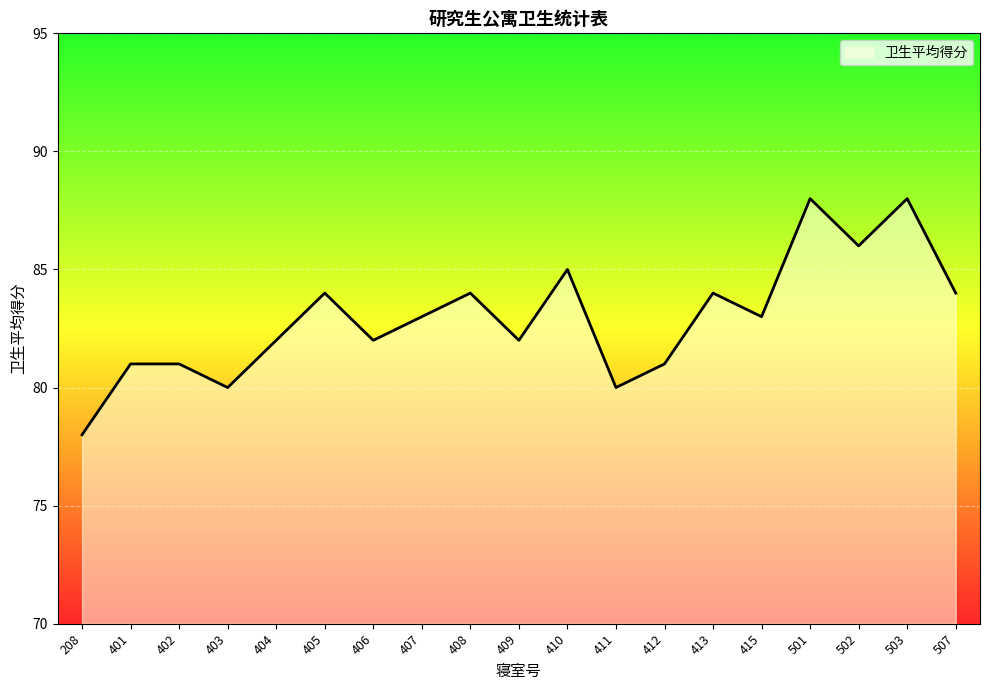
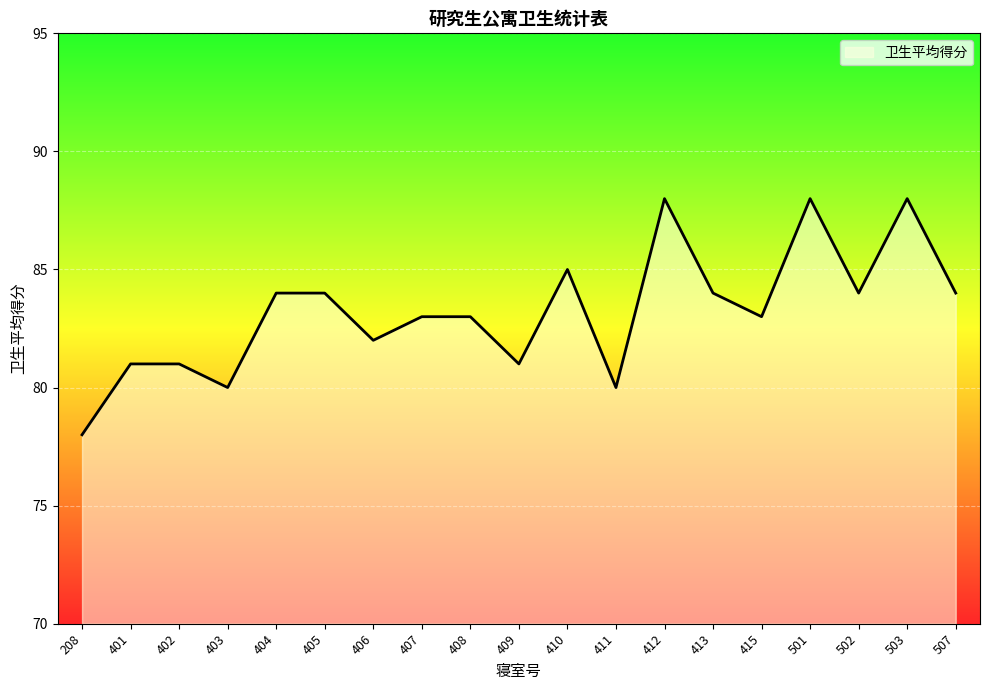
  {
    "208": 78,
    "401": 81,
    "402": 81,
    "403": 80,
-   "404": 82,
+   "404": 84,
    "405": 84,
    "406": 82,
    "407": 83,
-   "408": 84,
-   "409": 82,
+   "408": 83,
+   "409": 81,
    "410": 85,
    "411": 80,
-   "412": 81,
+   "412": 88,
    "413": 84,
    "415": 83,
    "501": 88,
-   "502": 86,
+   "502": 84,
    "503": 88,
    "507": 84
  }
